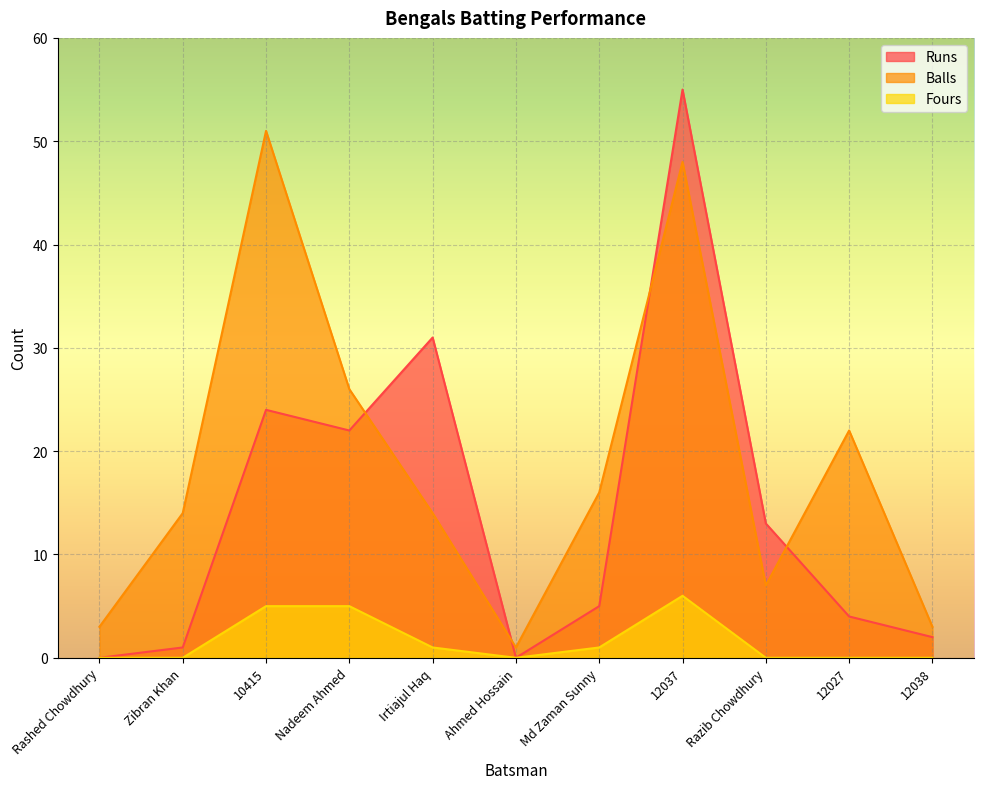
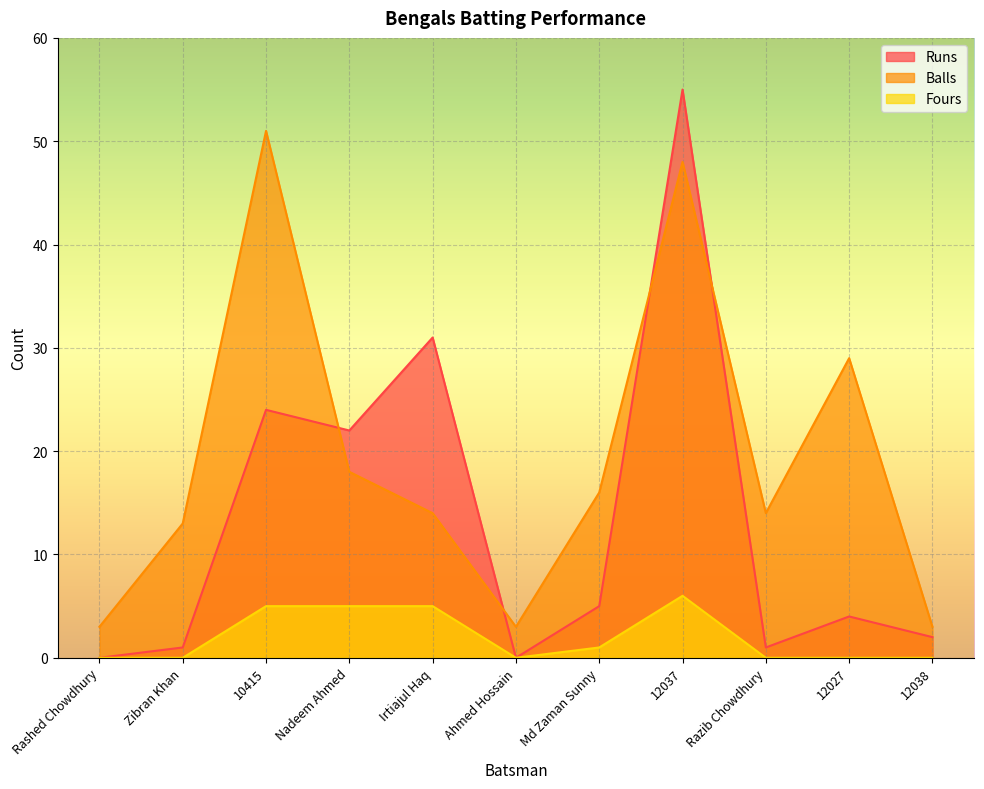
  {
    "Runs": {
      "Zibran Khan": 1,
      "10415": 24,
      "Nadeem Ahmed": 22,
      "Irtiajul Haq": 31,
      "Md Zaman Sunny": 5,
      "12037": 55,
-     "Razib Chowdhury": 13,
+     "Razib Chowdhury": 1,
      "12027": 4,
      "12038": 2
    },
    "Balls": {
      "Rashed Chowdhury": 3,
-     "Zibran Khan": 14,
+     "Zibran Khan": 13,
      "10415": 51,
-     "Nadeem Ahmed": 26,
+     "Nadeem Ahmed": 18,
      "Irtiajul Haq": 14,
-     "Ahmed Hossain": 1,
+     "Ahmed Hossain": 3,
      "Md Zaman Sunny": 16,
      "12037": 48,
-     "Razib Chowdhury": 7,
-     "12027": 22,
+     "Razib Chowdhury": 14,
+     "12027": 29,
      "12038": 3
    },
    "Fours": {
      "Zibran Khan": 0,
      "10415": 5,
      "Nadeem Ahmed": 5,
-     "Irtiajul Haq": 1,
+     "Irtiajul Haq": 5,
      "Md Zaman Sunny": 1,
      "12037": 6,
      "Razib Chowdhury": 0,
      "12027": 0,
      "12038": 0
    }
  }
